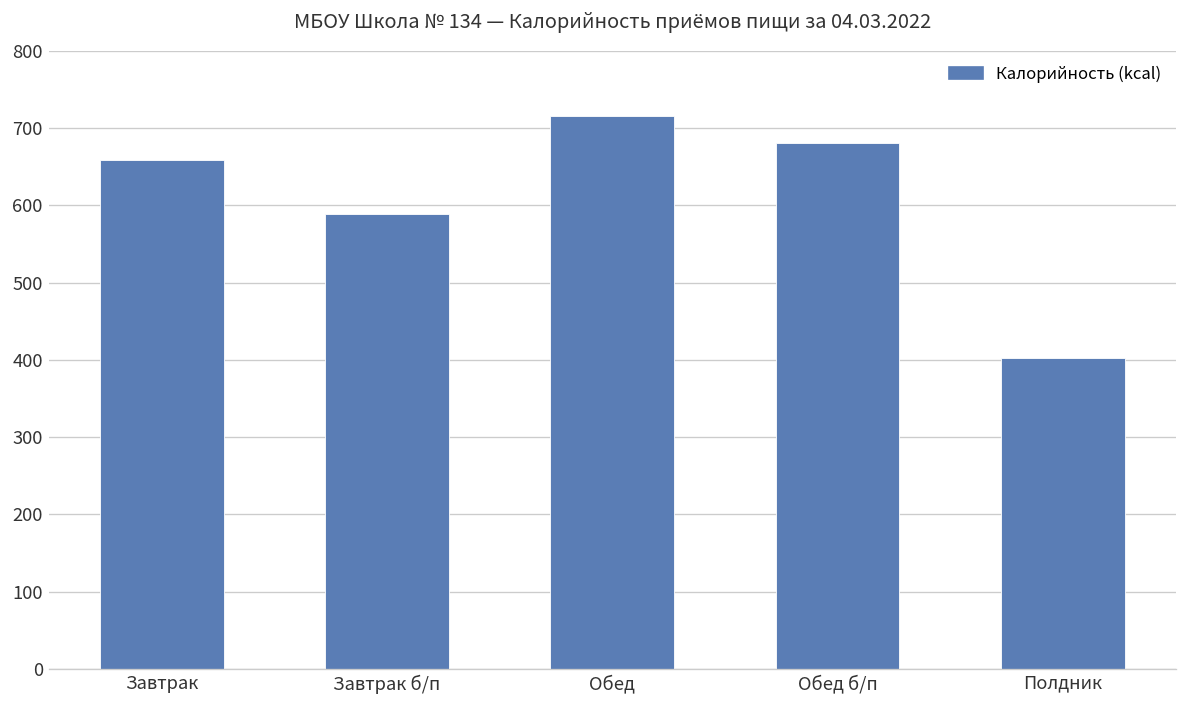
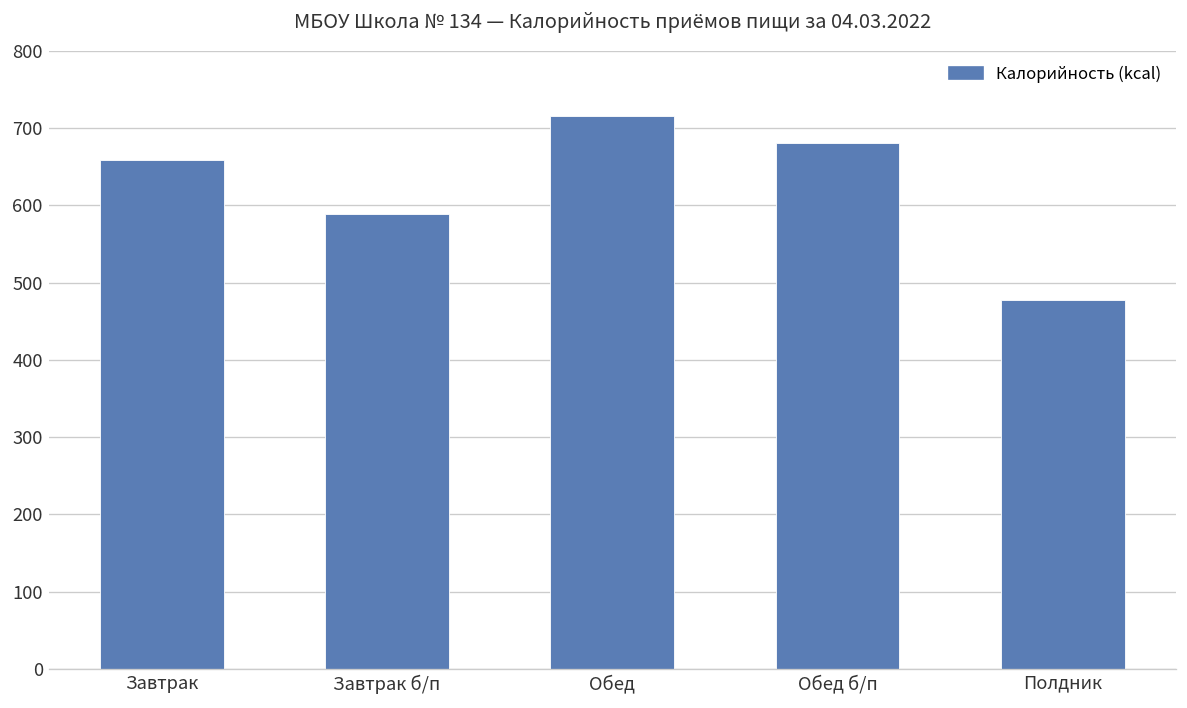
  {
    "Завтрак": 660,
    "Завтрак б/п": 590,
    "Обед": 720,
    "Обед б/п": 680,
-   "Полдник": 400
+   "Полдник": 480
  }
